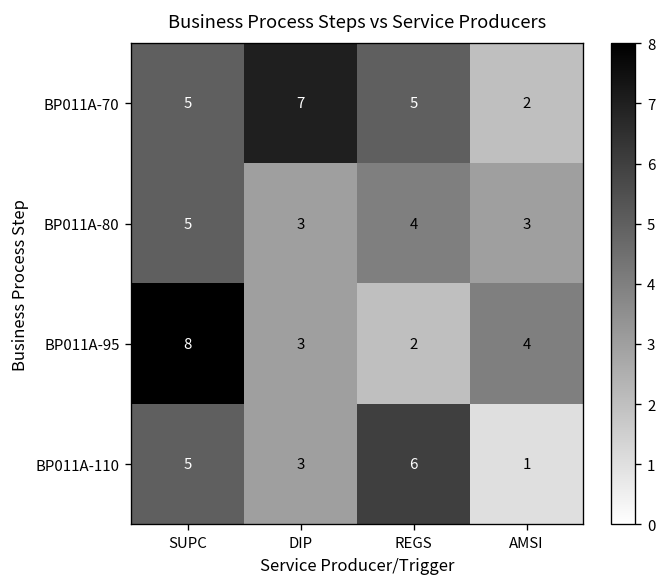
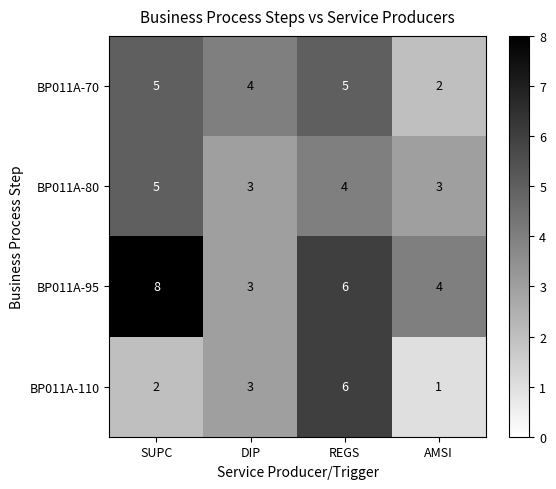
  {
    "BP011A-70": {
      "SUPC": 5,
-     "DIP": 7,
+     "DIP": 4,
      "REGS": 5,
      "AMSI": 2
    },
    "BP011A-80": {
      "SUPC": 5,
      "DIP": 3,
      "REGS": 4,
      "AMSI": 3
    },
    "BP011A-95": {
      "SUPC": 8,
      "DIP": 3,
-     "REGS": 2,
+     "REGS": 6,
      "AMSI": 4
    },
    "BP011A-110": {
-     "SUPC": 5,
+     "SUPC": 2,
      "DIP": 3,
      "REGS": 6,
      "AMSI": 1
    }
  }
